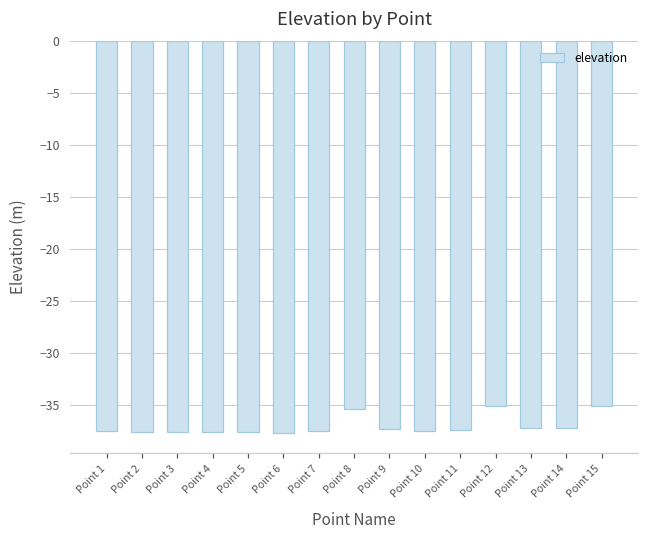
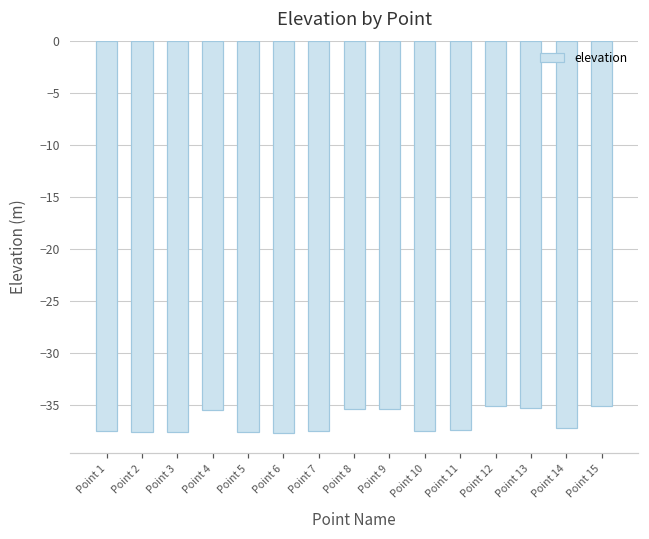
  {
    "Point 1": -38,
    "Point 2": -38,
    "Point 3": -38,
-   "Point 4": -38,
+   "Point 4": -36,
    "Point 5": -38,
    "Point 6": -38,
    "Point 7": -37,
    "Point 8": -35,
-   "Point 9": -37,
+   "Point 9": -35,
    "Point 10": -37,
    "Point 11": -37,
    "Point 12": -35,
-   "Point 13": -37,
+   "Point 13": -35,
    "Point 14": -37,
    "Point 15": -35
  }
